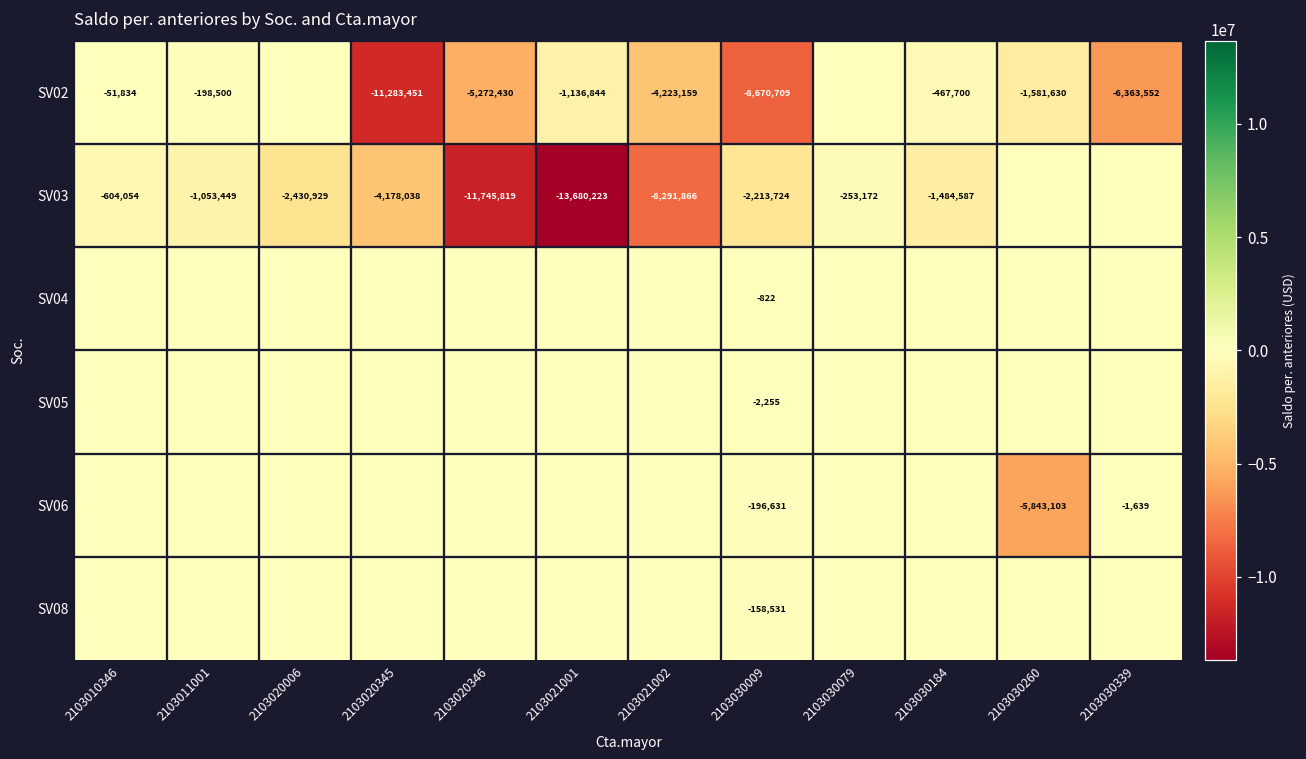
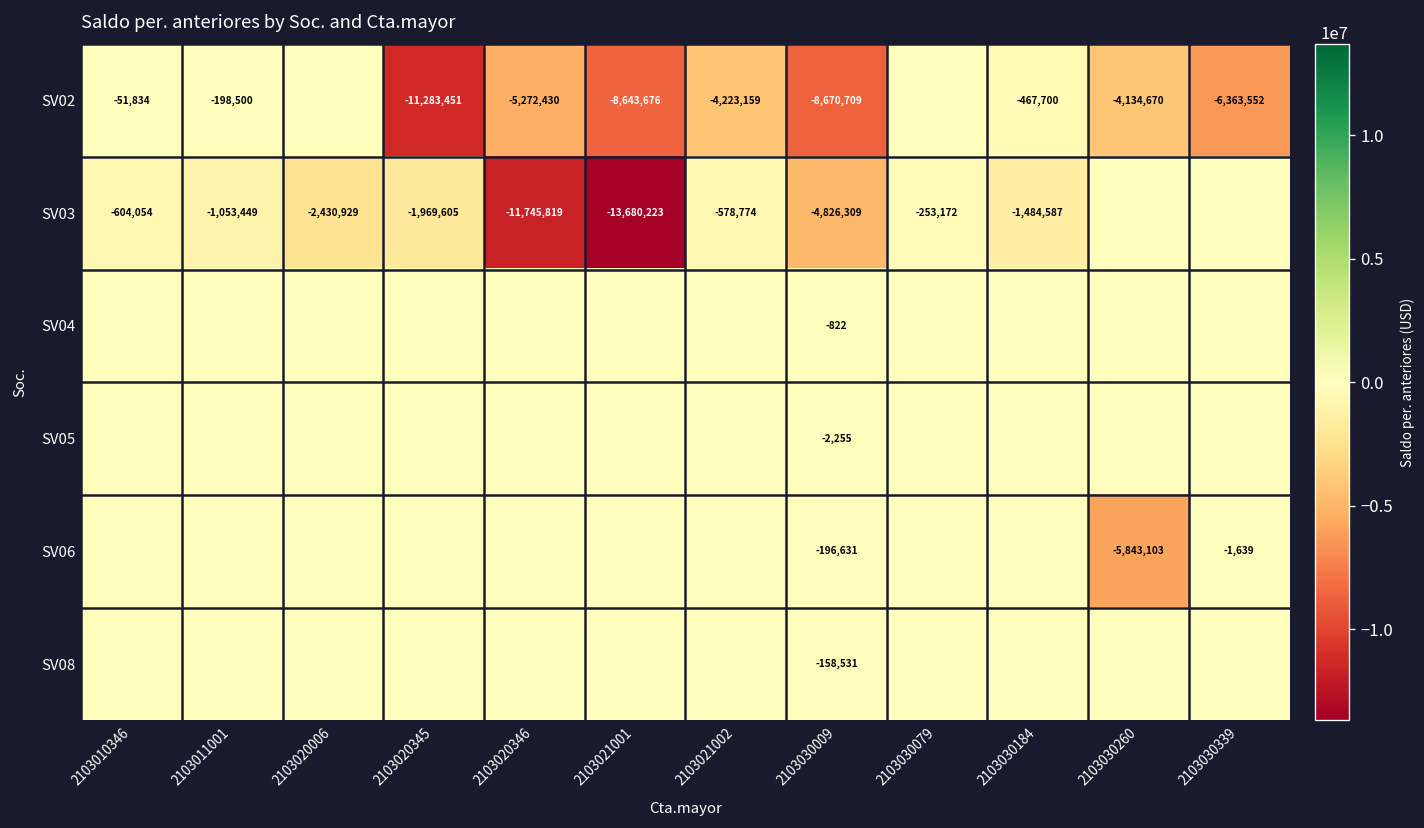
  {
    "SV02": {
      "2103010346": "-51,834",
      "2103011001": "-198,500",
      "2103020345": "-11,283,451",
      "2103020346": "-5,272,430",
-     "2103021001": "-1,136,844",
+     "2103021001": "-8,643,676",
      "2103021002": "-4,223,159",
      "2103030009": "-8,670,709",
      "2103030184": "-467,700",
-     "2103030260": "-1,581,630",
+     "2103030260": "-4,134,670",
      "2103030339": "-6,363,552"
    },
    "SV03": {
      "2103010346": "-604,054",
      "2103011001": "-1,053,449",
      "2103020006": "-2,430,929",
-     "2103020345": "-4,178,038",
+     "2103020345": "-1,969,605",
      "2103020346": "-11,745,819",
      "2103021001": "-13,680,223",
-     "2103021002": "-8,291,866",
-     "2103030009": "-2,213,724",
+     "2103021002": "-578,774",
+     "2103030009": "-4,826,309",
      "2103030079": "-253,172",
      "2103030184": "-1,484,587"
    },
    "SV04": {
      "2103030009": "-822"
    },
    "SV05": {
      "2103030009": "-2,255"
    },
    "SV06": {
      "2103030009": "-196,631",
      "2103030260": "-5,843,103",
      "2103030339": "-1,639"
    },
    "SV08": {
      "2103030009": "-158,531"
    }
  }
